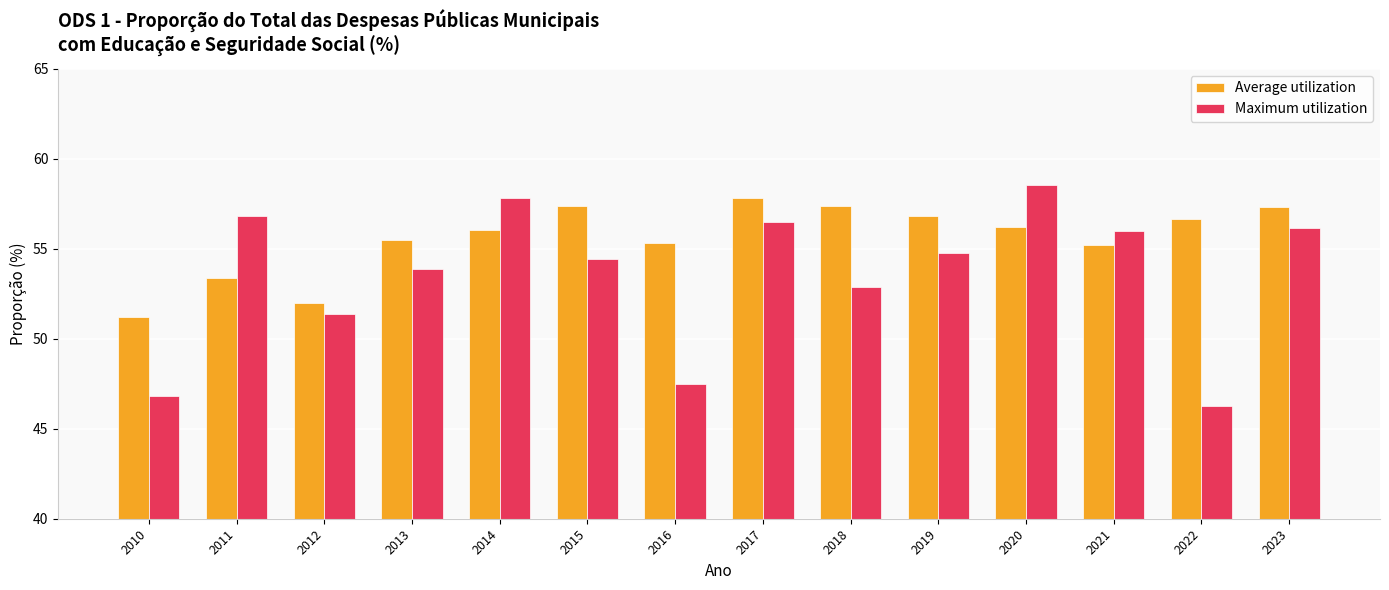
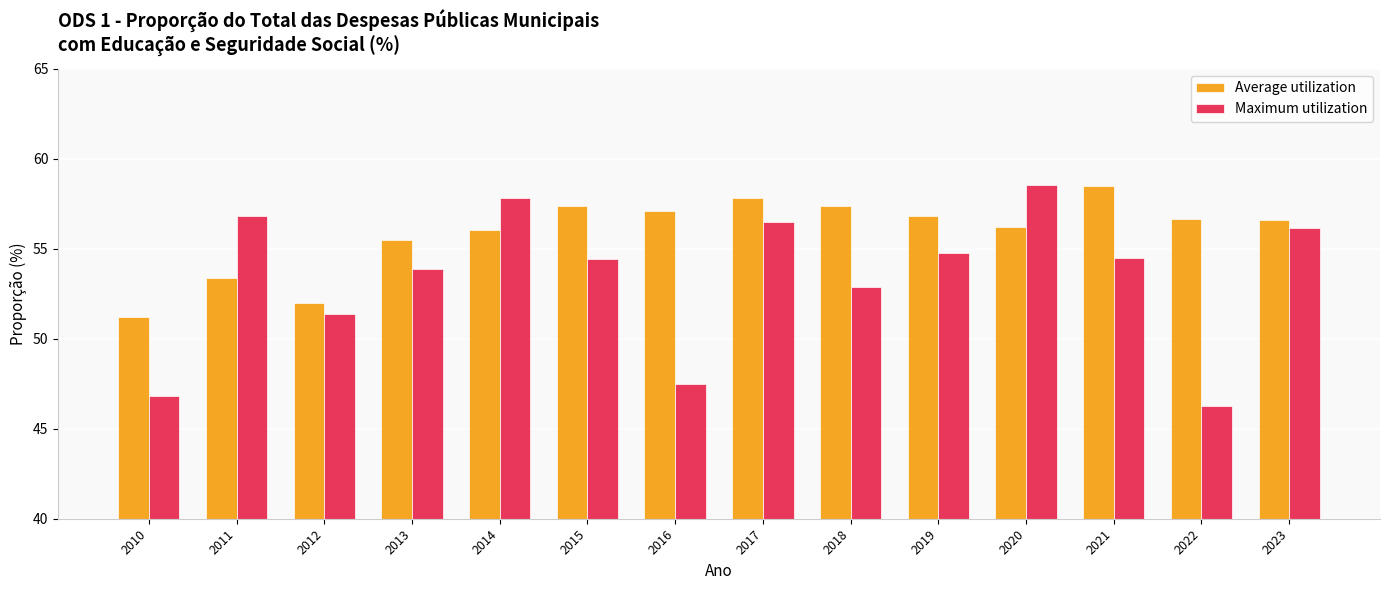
  {
    "Average utilization": {
      "2010": 51.2,
      "2011": 53.4,
      "2012": 52.0,
      "2013": 55.5,
      "2014": 56.1,
      "2015": 57.4,
-     "2016": 55.3,
+     "2016": 57.1,
      "2017": 57.8,
      "2018": 57.4,
      "2019": 56.8,
      "2020": 56.2,
-     "2021": 55.2,
+     "2021": 58.5,
      "2022": 56.7,
-     "2023": 57.3
+     "2023": 56.6
    },
    "Maximum utilization": {
      "2010": 46.8,
      "2011": 56.8,
      "2012": 51.4,
      "2013": 53.9,
      "2014": 57.8,
      "2015": 54.4,
      "2016": 47.5,
      "2017": 56.5,
      "2018": 52.9,
      "2019": 54.8,
      "2020": 58.6,
-     "2021": 56.0,
+     "2021": 54.5,
      "2022": 46.3,
      "2023": 56.2
    }
  }
